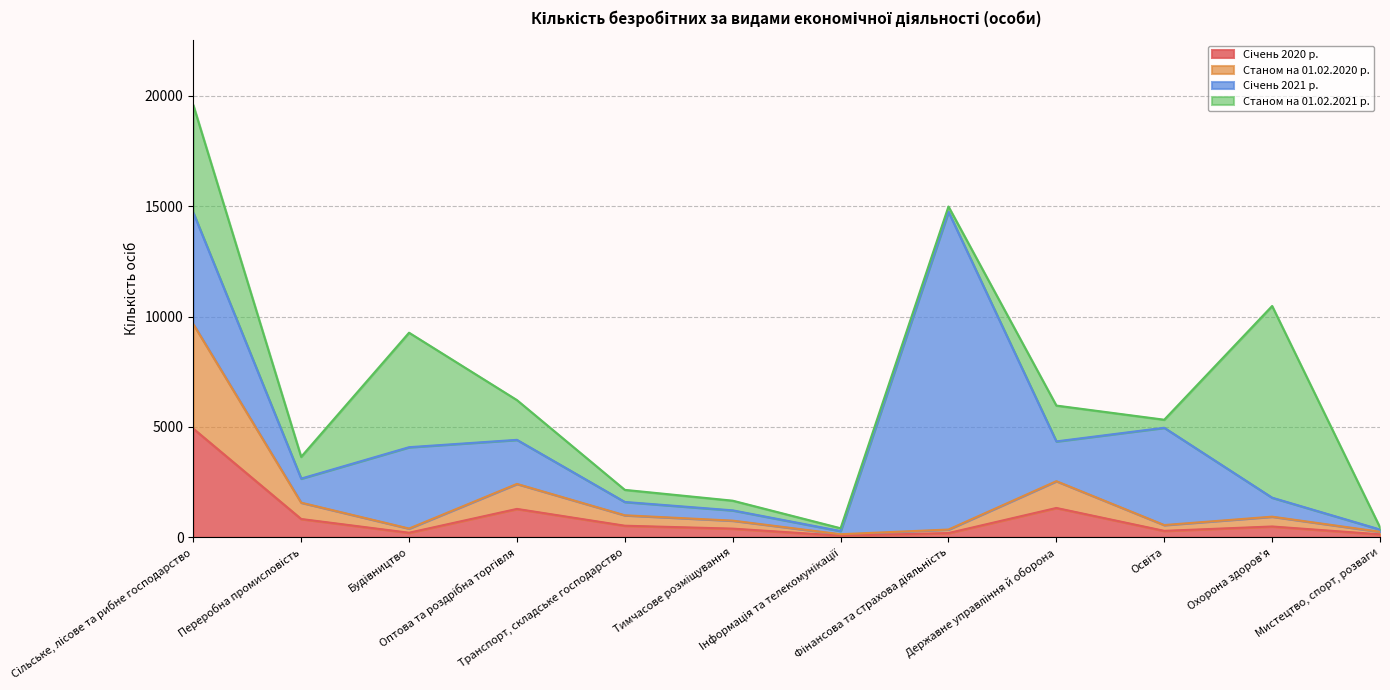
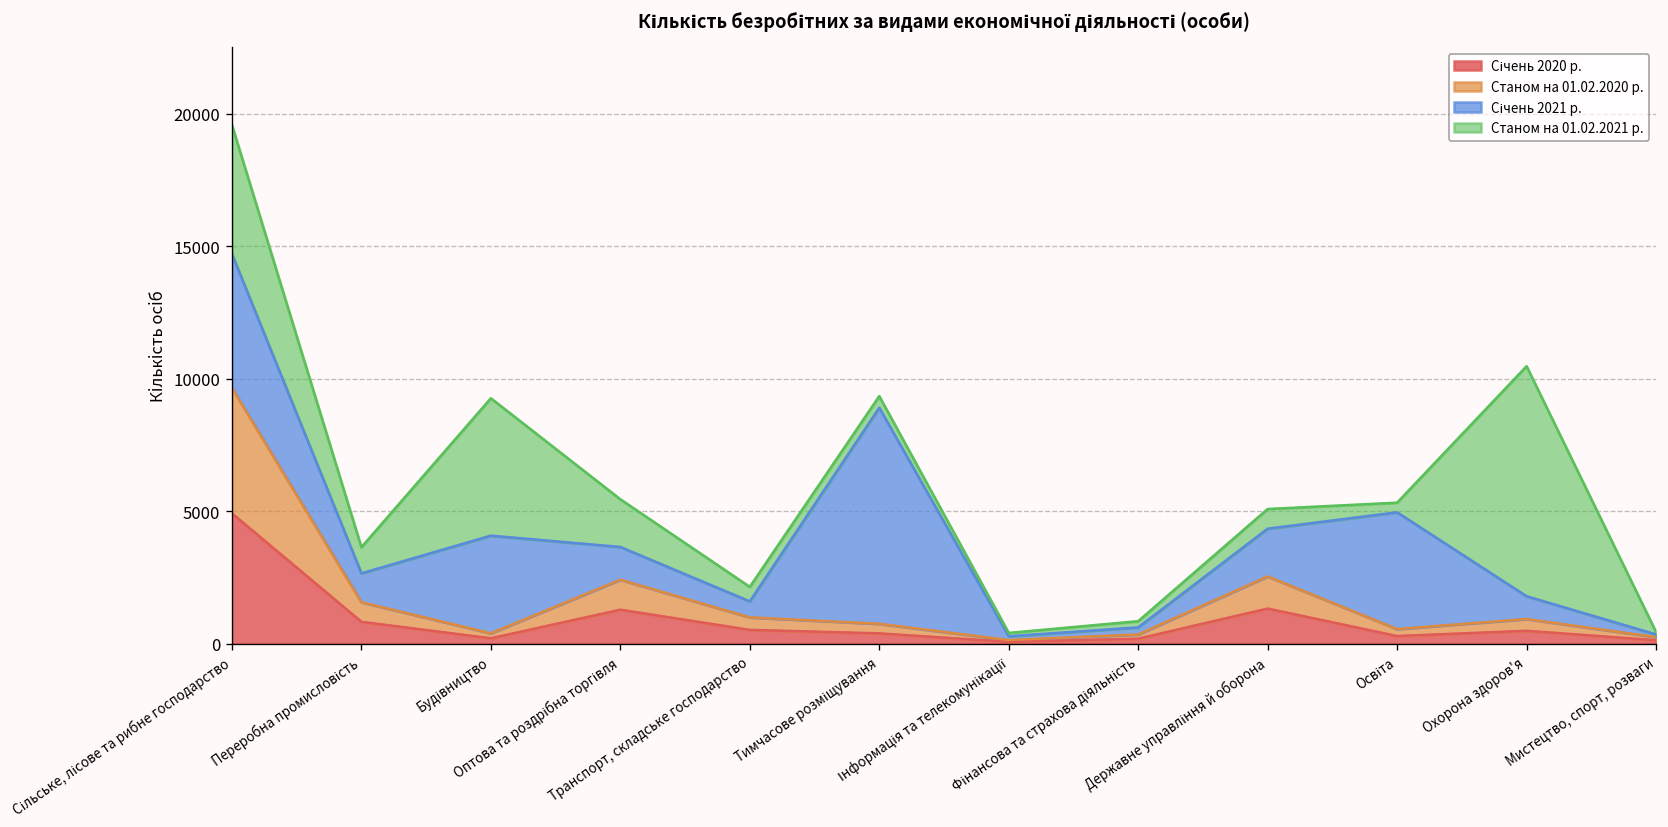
  {
    "Січень 2021 р.": {
      "Сільське, лісове та рибне господарство": 5100,
      "Переробна промисловість": 1100,
      "Будівництво": 3700,
-     "Оптова та роздрібна торгівля": 2000,
+     "Оптова та роздрібна торгівля": 1200,
      "Транспорт, складське господарство": 600,
-     "Тимчасове розміщування": 500,
+     "Тимчасове розміщування": 8200,
      "Інформація та телекомунікації": 100,
-     "Фінансова та страхова діяльність": 14400,
+     "Фінансова та страхова діяльність": 300,
      "Державне управління й оборона": 1800,
      "Освіта": 4400,
      "Охорона здоров'я": 900
    },
    "Станом на 01.02.2021 р.": {
      "Сільське, лісове та рибне господарство": 4900,
      "Переробна промисловість": 1000,
      "Будівництво": 5200,
      "Оптова та роздрібна торгівля": 1800,
      "Транспорт, складське господарство": 500,
      "Тимчасове розміщування": 400,
      "Інформація та телекомунікації": 100,
      "Фінансова та страхова діяльність": 200,
-     "Державне управління й оборона": 1600,
+     "Державне управління й оборона": 700,
      "Освіта": 400,
      "Охорона здоров'я": 8700
    }
  }
